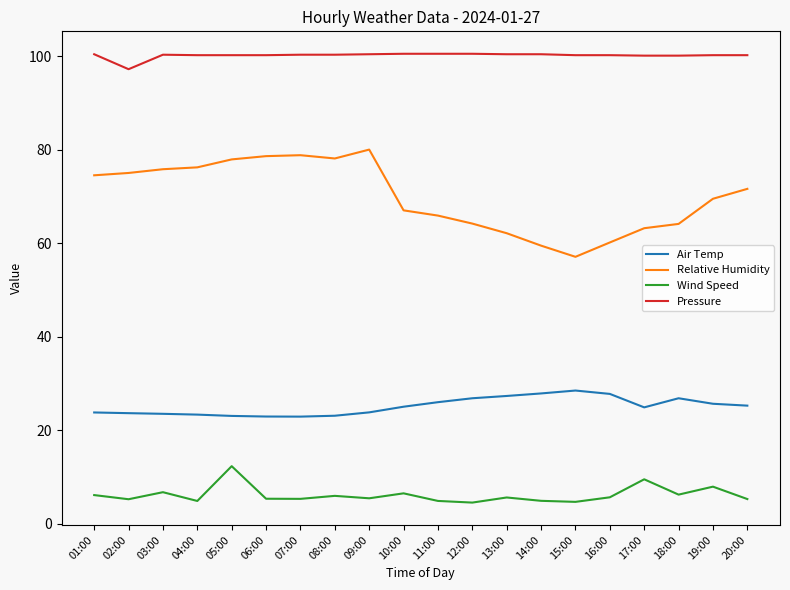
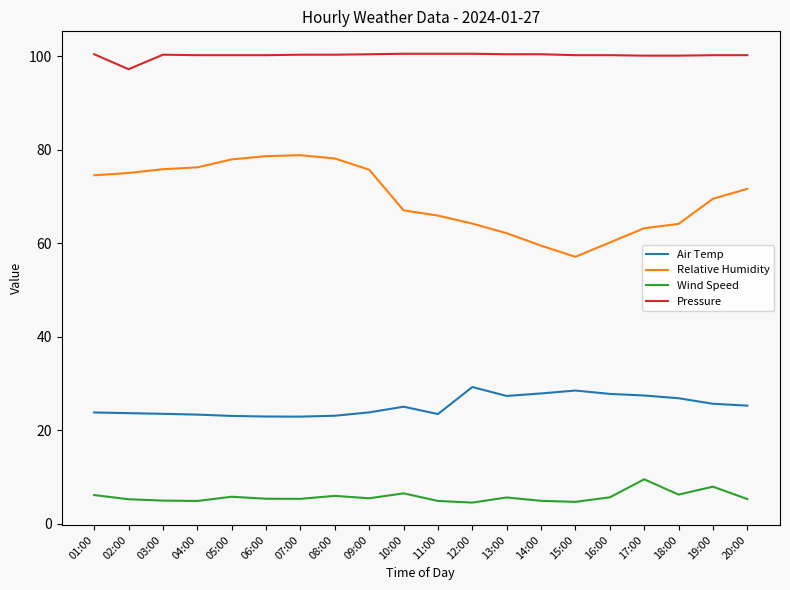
  {
    "Air Temp": {
      "01:00": 24,
      "02:00": 24,
      "03:00": 23,
      "04:00": 23,
      "05:00": 23,
      "06:00": 23,
      "07:00": 23,
      "08:00": 23,
      "09:00": 24,
      "10:00": 25,
-     "11:00": 26,
-     "12:00": 27,
+     "11:00": 23,
+     "12:00": 29,
      "13:00": 27,
      "14:00": 28,
      "15:00": 28,
      "16:00": 28,
-     "17:00": 25,
+     "17:00": 27,
      "18:00": 27,
      "19:00": 26,
      "20:00": 25
    },
    "Relative Humidity": {
      "01:00": 75,
      "02:00": 75,
      "03:00": 76,
      "04:00": 76,
      "05:00": 78,
      "06:00": 79,
      "07:00": 79,
      "08:00": 78,
-     "09:00": 80,
+     "09:00": 76,
      "10:00": 67,
      "11:00": 66,
      "12:00": 64,
      "13:00": 62,
      "14:00": 59,
      "15:00": 57,
      "16:00": 60,
      "17:00": 63,
      "18:00": 64,
      "19:00": 69,
      "20:00": 72
    },
    "Wind Speed": {
      "01:00": 6,
      "02:00": 5,
-     "03:00": 7,
+     "03:00": 5,
      "04:00": 5,
-     "05:00": 12,
+     "05:00": 6,
      "06:00": 5,
      "07:00": 5,
      "08:00": 6,
      "09:00": 5,
      "10:00": 6,
      "11:00": 5,
      "12:00": 4,
      "13:00": 6,
      "14:00": 5,
      "15:00": 5,
      "16:00": 6,
      "17:00": 9,
      "18:00": 6,
      "19:00": 8,
      "20:00": 5
    },
    "Pressure": {
      "01:00": 100,
      "02:00": 97,
      "03:00": 100,
      "04:00": 100,
      "05:00": 100,
      "06:00": 100,
      "07:00": 100,
      "08:00": 100,
      "09:00": 100,
      "10:00": 101,
      "11:00": 101,
      "12:00": 101,
      "13:00": 100,
      "14:00": 100,
      "15:00": 100,
      "16:00": 100,
      "17:00": 100,
      "18:00": 100,
      "19:00": 100,
      "20:00": 100
    }
  }
